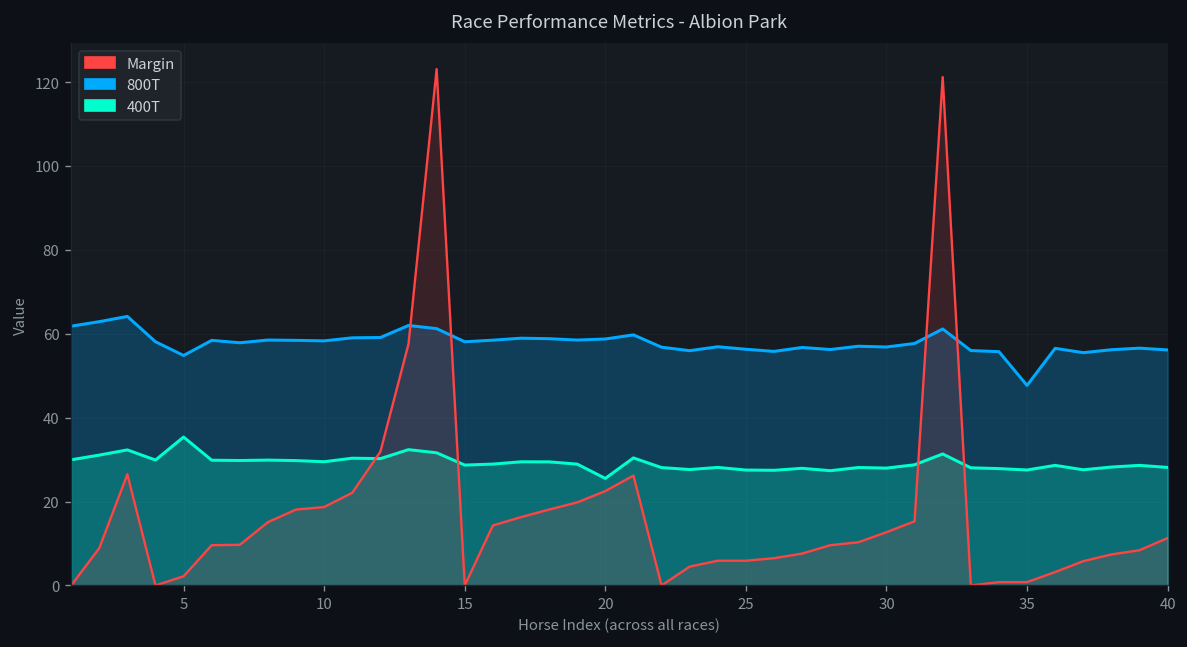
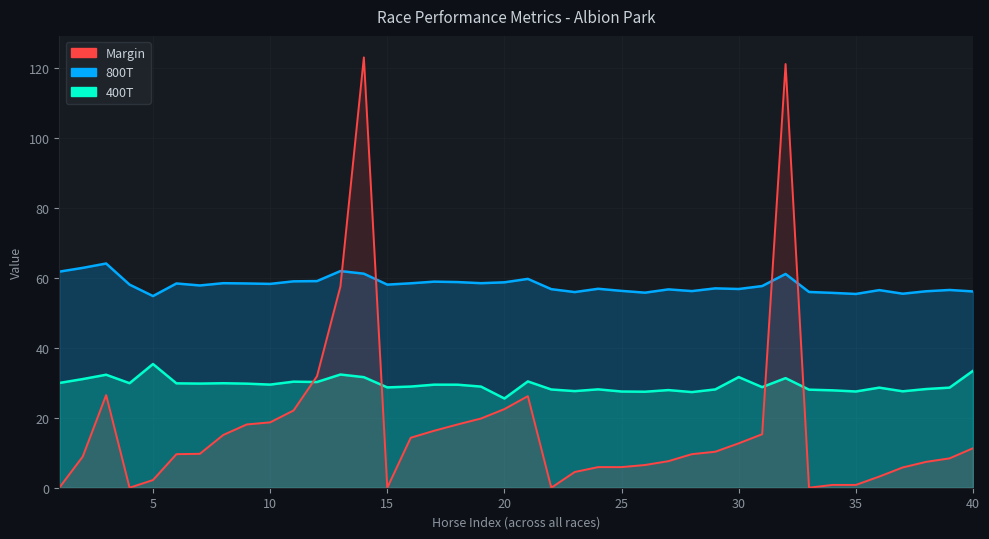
  {
    "800T": {
      "5": 55,
      "10": 58,
      "15": 58,
      "20": 59,
      "25": 56,
      "30": 57,
-     "35": 48,
+     "35": 55,
      "40": 56
    },
    "400T": {
      "5": 35,
      "10": 30,
      "15": 29,
      "20": 26,
      "25": 28,
-     "30": 28,
+     "30": 32,
      "35": 28,
-     "40": 28
+     "40": 33
    },
    "Margin": {
      "5": 2,
      "10": 19,
      "15": 0,
      "20": 23,
      "25": 6,
      "30": 13,
      "35": 1,
      "40": 11
    }
  }
